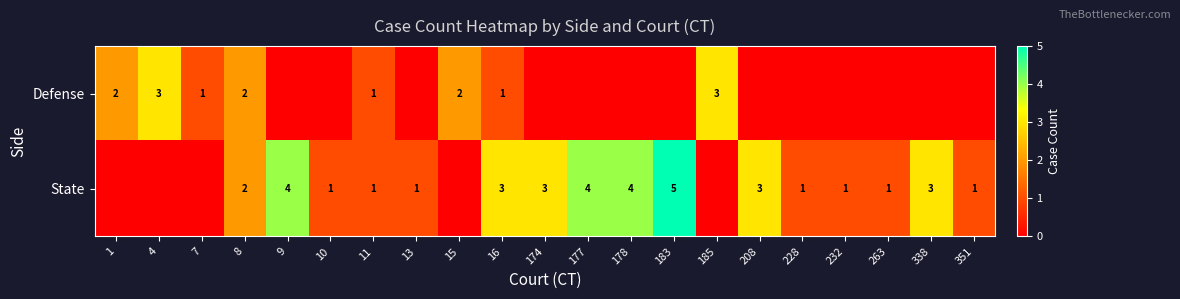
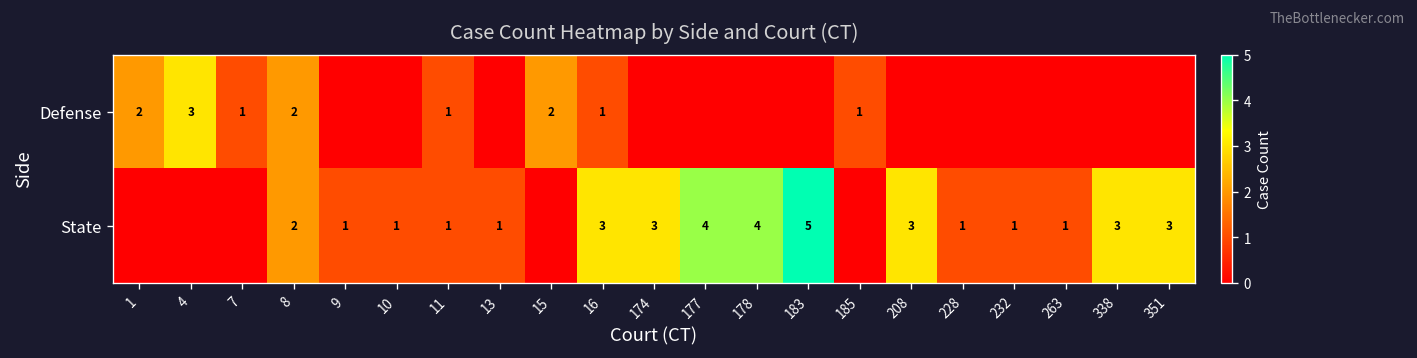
  {
    "Defense": {
      "1": 2,
      "4": 3,
      "7": 1,
      "8": 2,
      "11": 1,
      "15": 2,
      "16": 1,
-     "185": 3
+     "185": 1
    },
    "State": {
      "8": 2,
-     "9": 4,
+     "9": 1,
      "10": 1,
      "11": 1,
      "13": 1,
      "16": 3,
      "174": 3,
      "177": 4,
      "178": 4,
      "183": 5,
      "208": 3,
      "228": 1,
      "232": 1,
      "263": 1,
      "338": 3,
-     "351": 1
+     "351": 3
    }
  }
